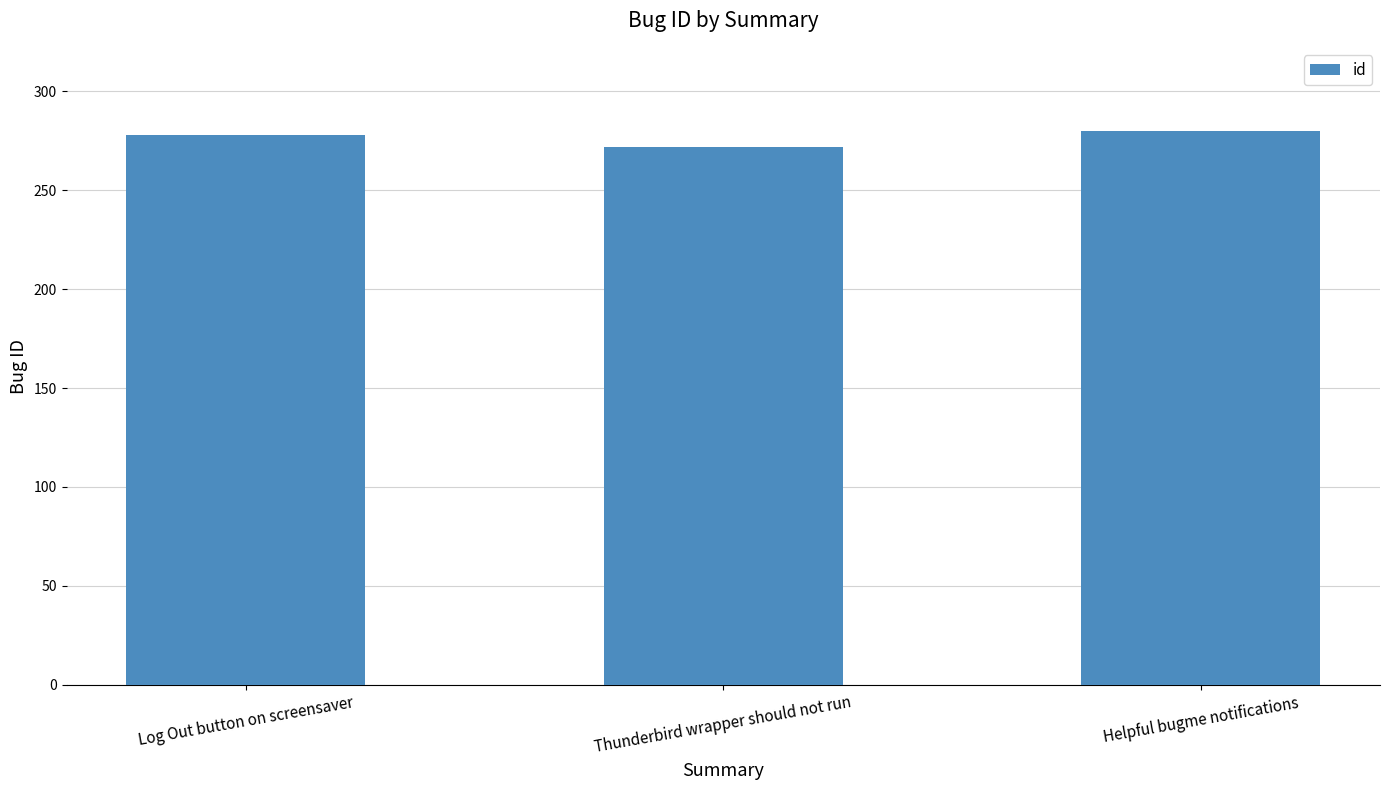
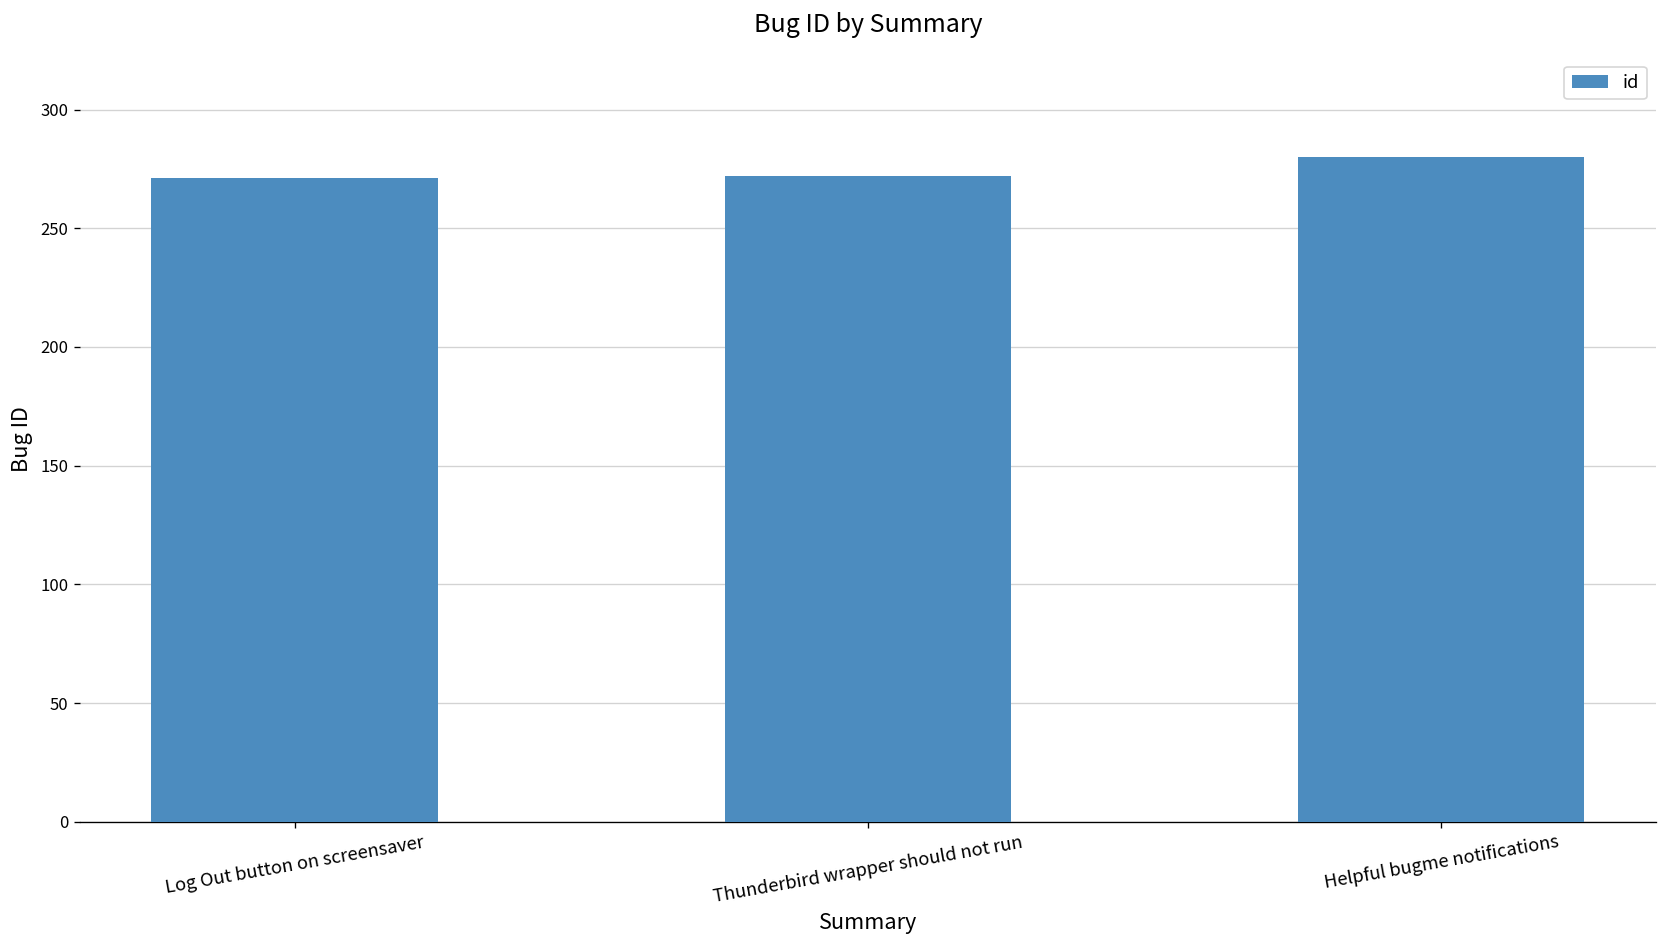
  {
-   "Log Out button on screensaver": 278,
+   "Log Out button on screensaver": 271,
    "Thunderbird wrapper should not run": 272,
    "Helpful bugme notifications": 280
  }
